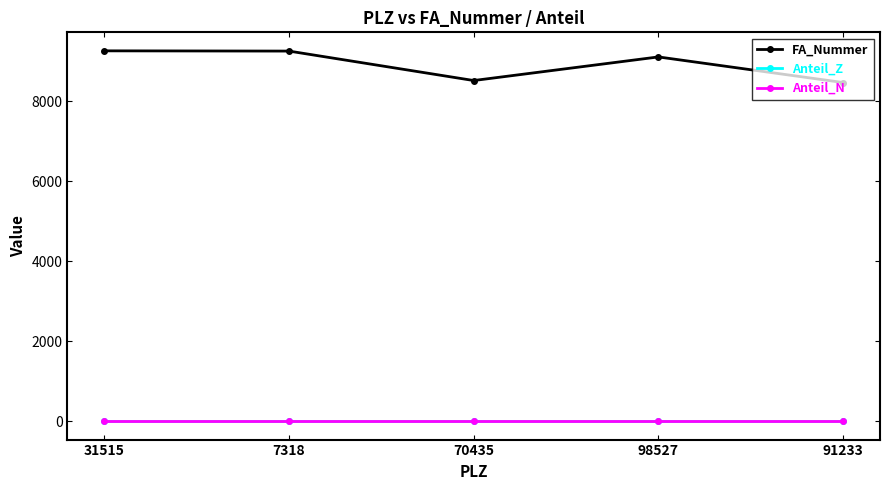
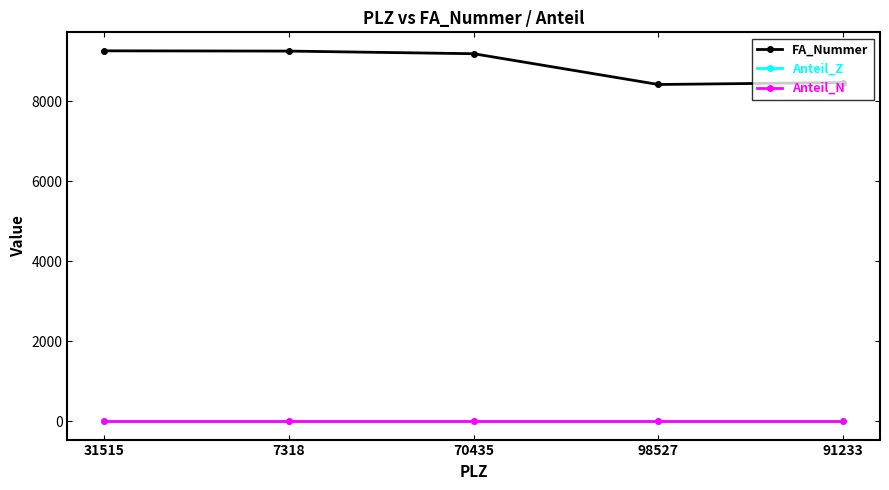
  {
    "FA_Nummer": {
      "31515": 9300,
      "7318": 9200,
-     "70435": 8500,
-     "98527": 9100
+     "70435": 9200,
+     "98527": 8400
    },
    "Anteil_N": {
      "31515": 0,
      "7318": 0,
      "70435": 0,
      "98527": 0,
      "91233": 0
    }
  }
